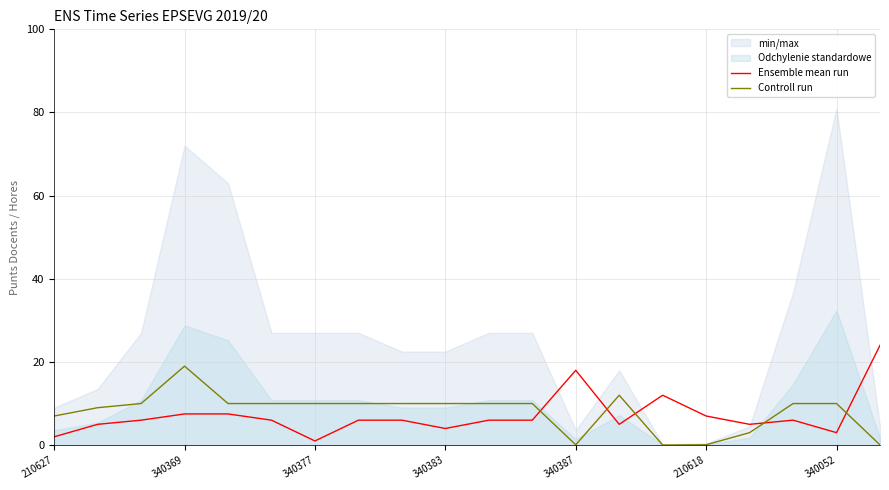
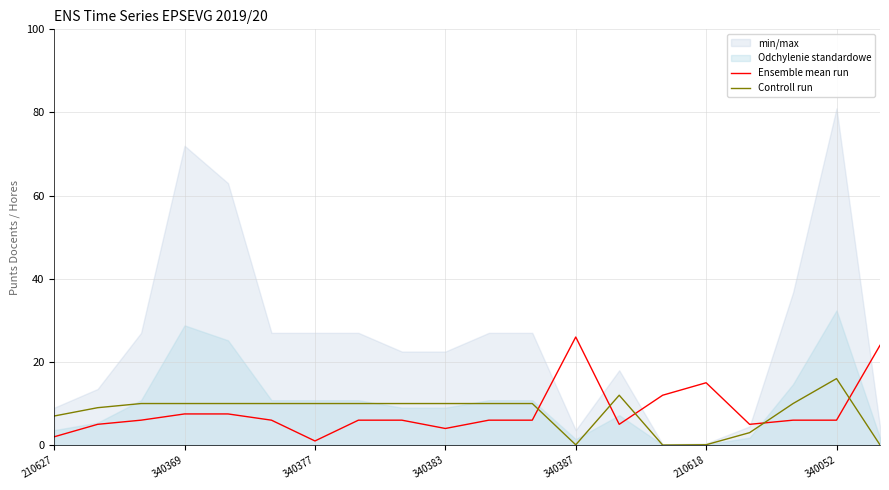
  {
    "Ensemble mean run": {
      "210627": 2,
      "340369": 8,
      "340377": 1,
      "340383": 4,
-     "340387": 18,
-     "210618": 7,
-     "340052": 3
+     "340387": 26,
+     "210618": 15,
+     "340052": 6
    },
    "Controll run": {
      "210627": 7,
-     "340369": 19,
+     "340369": 10,
      "340377": 10,
      "340383": 10,
      "340387": 0,
-     "340052": 10
+     "340052": 16
    }
  }
